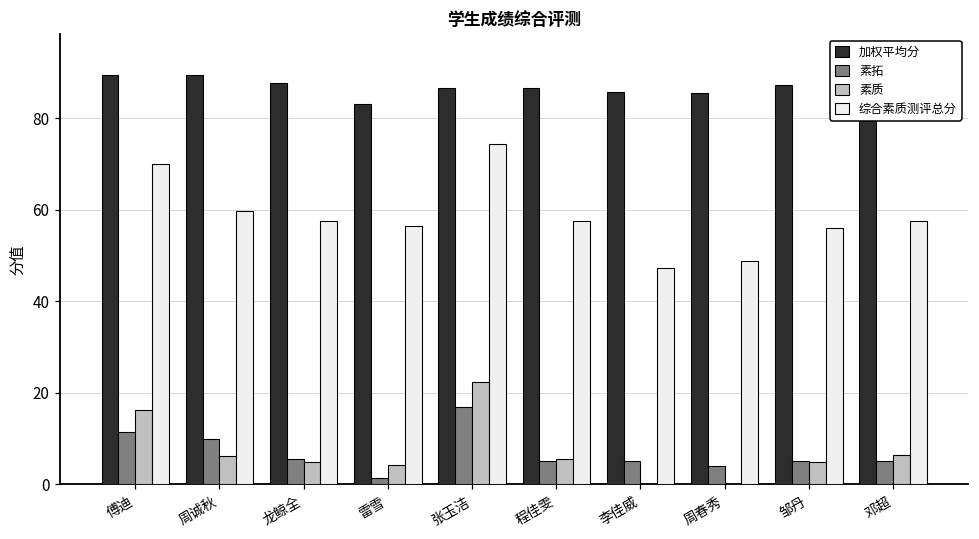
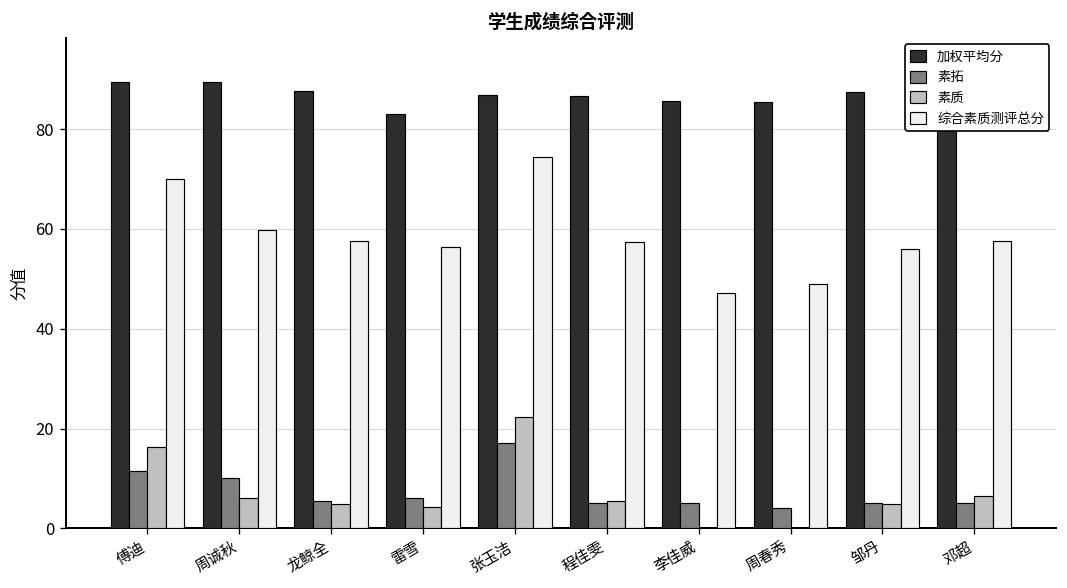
  {
    "加权平均分": {
      "傅迪": 89,
      "周诚秋": 89,
      "龙鲸全": 88,
      "雷雪": 83,
      "张玉洁": 87,
      "程佳雯": 87,
      "李佳威": 86,
      "周春秀": 86,
      "邹丹": 87
    },
    "素拓": {
      "傅迪": 12,
      "周诚秋": 10,
      "龙鲸全": 6,
-     "雷雪": 1,
+     "雷雪": 6,
      "张玉洁": 17,
      "程佳雯": 5,
      "李佳威": 5,
      "周春秀": 4,
      "邹丹": 5,
      "邓超": 5
    },
    "素质": {
      "傅迪": 16,
      "周诚秋": 6,
      "龙鲸全": 5,
      "雷雪": 4,
      "张玉洁": 22,
      "程佳雯": 6,
      "李佳威": 0,
      "周春秀": 0,
      "邹丹": 5,
      "邓超": 7
    },
    "综合素质测评总分": {
      "傅迪": 70,
      "周诚秋": 60,
      "龙鲸全": 57,
      "雷雪": 56,
      "张玉洁": 74,
      "程佳雯": 57,
      "李佳威": 47,
      "周春秀": 49,
      "邹丹": 56,
      "邓超": 58
    }
  }
